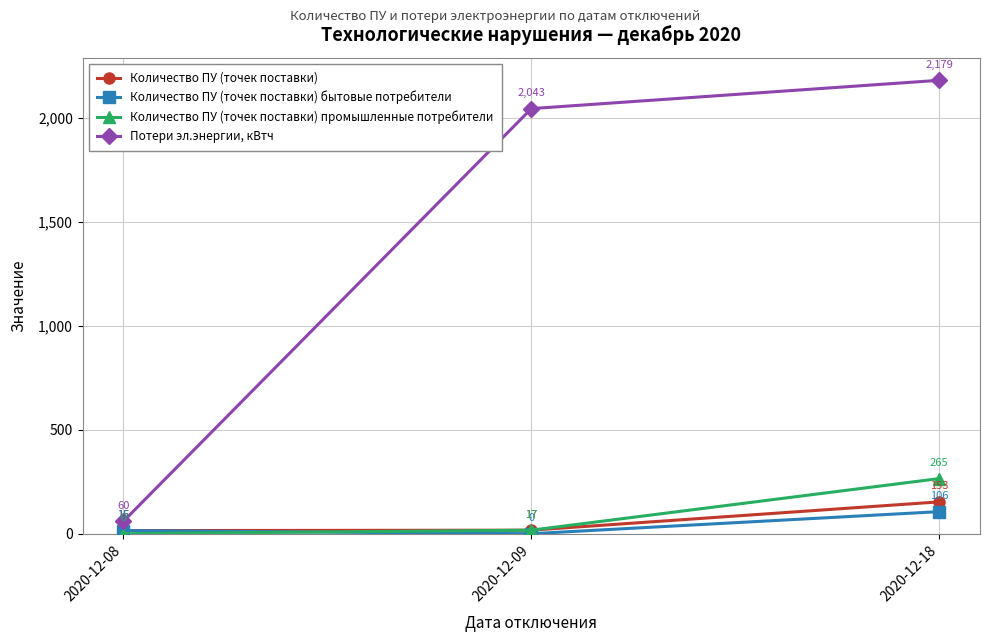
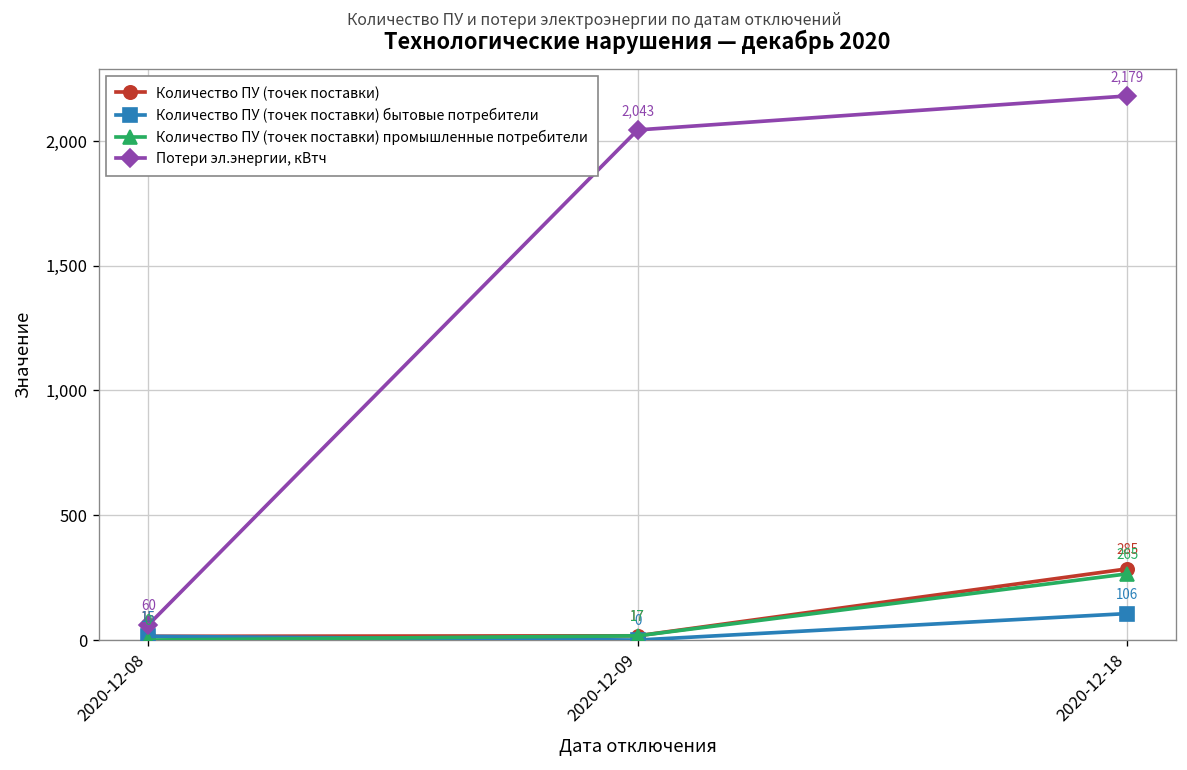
  {
    "Количество ПУ (точек поставки)": {
-     "2020-12-18": "153"
+     "2020-12-18": "285"
    },
    "Количество ПУ (точек поставки) промышленные потребители": {
      "2020-12-18": "265"
    },
    "Потери эл.энергии, кВтч": {
      "2020-12-08": "60",
      "2020-12-09": "2,043",
      "2020-12-18": "2,179"
    }
  }
